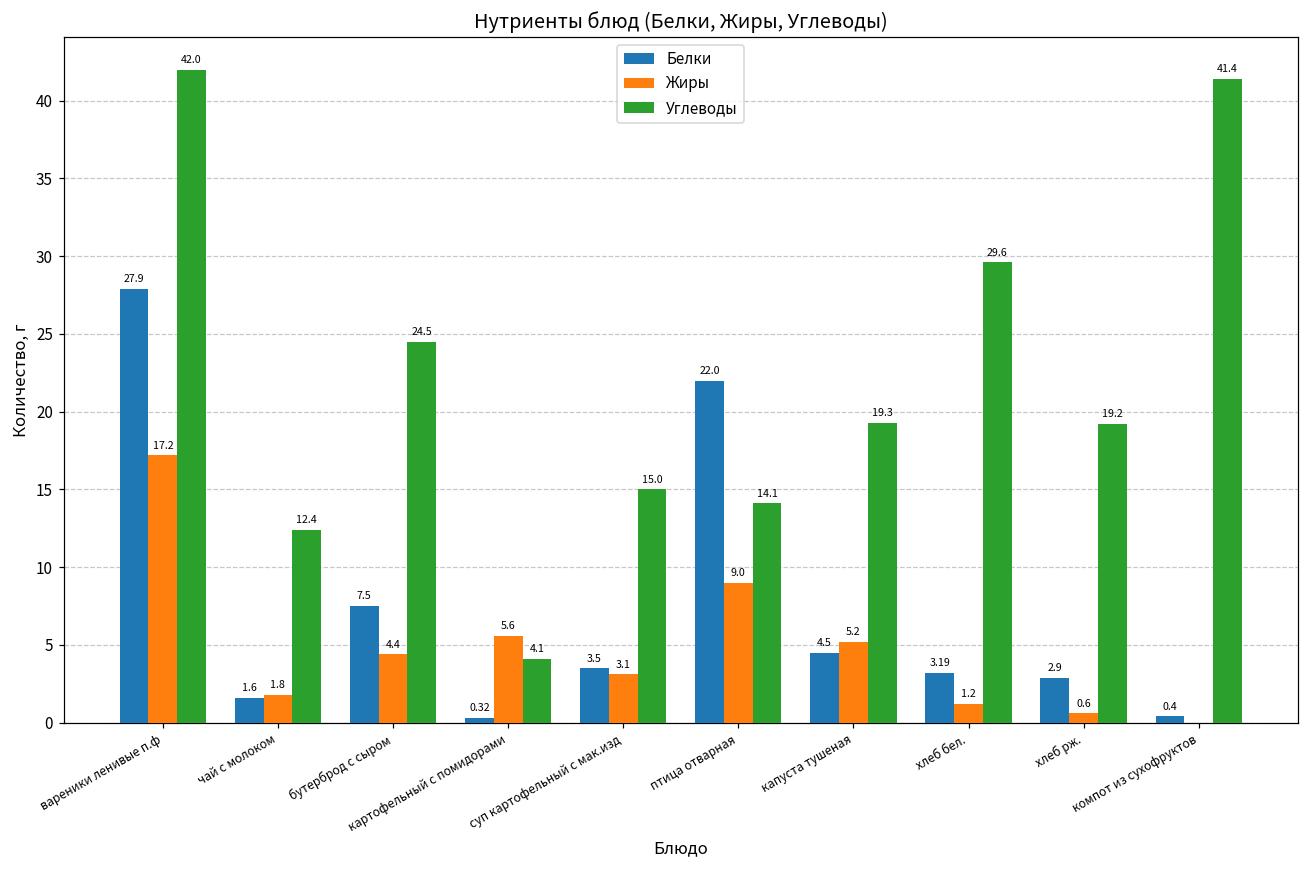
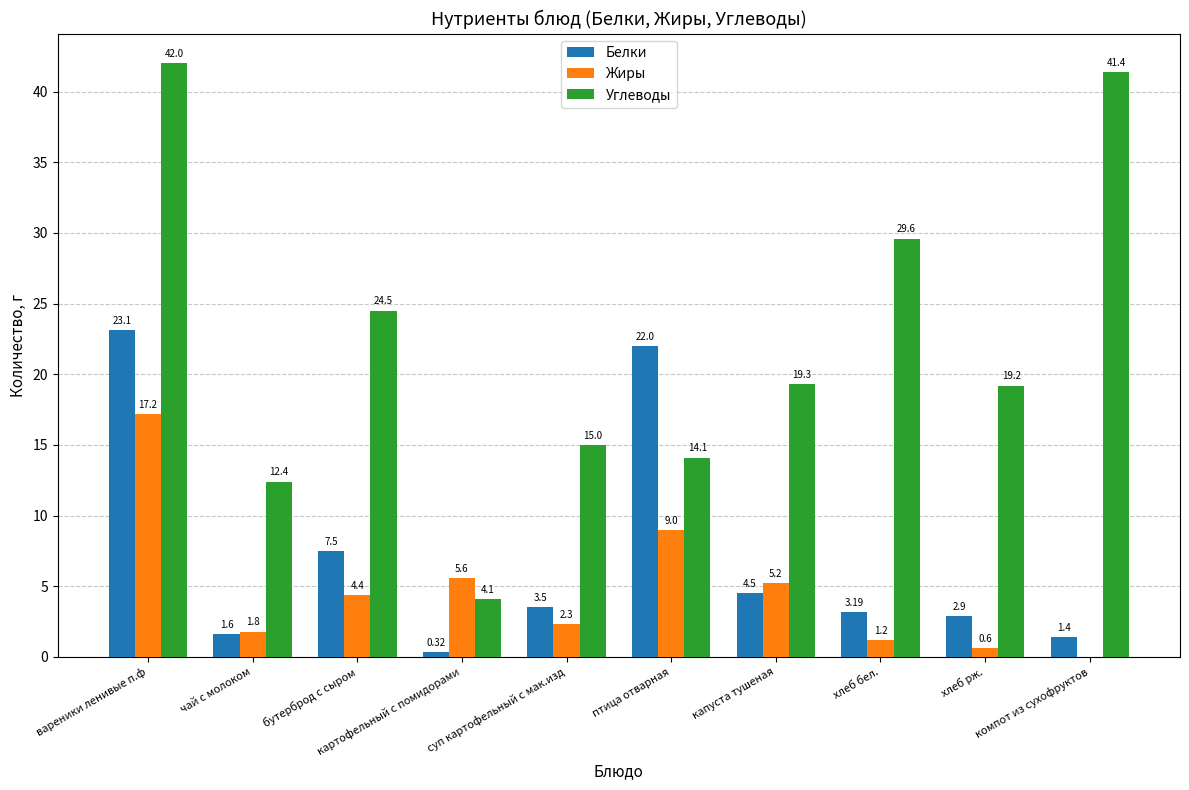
  {
    "Белки": {
-     "вареники ленивые п.ф": 27.9,
+     "вареники ленивые п.ф": 23.1,
      "чай с молоком": 1.6,
      "бутерброд с сыром": 7.5,
      "картофельный с помидорами": 0.32,
      "суп картофельный с мак.изд": 3.5,
      "птица отварная": 22.0,
      "капуста тушеная": 4.5,
      "хлеб бел.": 3.19,
      "хлеб рж.": 2.9,
-     "компот из сухофруктов": 0.4
+     "компот из сухофруктов": 1.4
    },
    "Жиры": {
      "вареники ленивые п.ф": 17.2,
      "чай с молоком": 1.8,
      "бутерброд с сыром": 4.4,
      "картофельный с помидорами": 5.6,
-     "суп картофельный с мак.изд": 3.1,
+     "суп картофельный с мак.изд": 2.3,
      "птица отварная": 9.0,
      "капуста тушеная": 5.2,
      "хлеб бел.": 1.2,
      "хлеб рж.": 0.6
    },
    "Углеводы": {
      "вареники ленивые п.ф": 42.0,
      "чай с молоком": 12.4,
      "бутерброд с сыром": 24.5,
      "картофельный с помидорами": 4.1,
      "суп картофельный с мак.изд": 15.0,
      "птица отварная": 14.1,
      "капуста тушеная": 19.3,
      "хлеб бел.": 29.6,
      "хлеб рж.": 19.2,
      "компот из сухофруктов": 41.4
    }
  }
